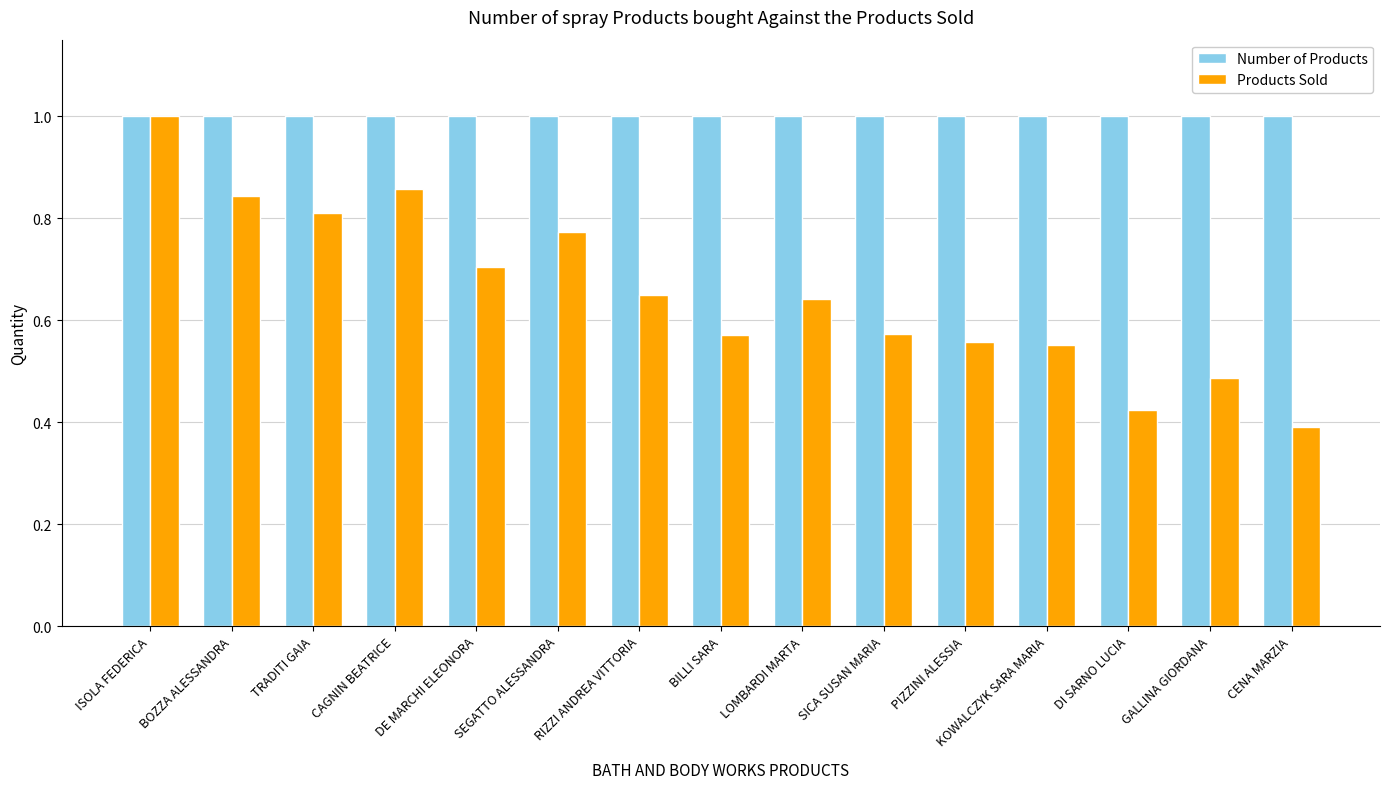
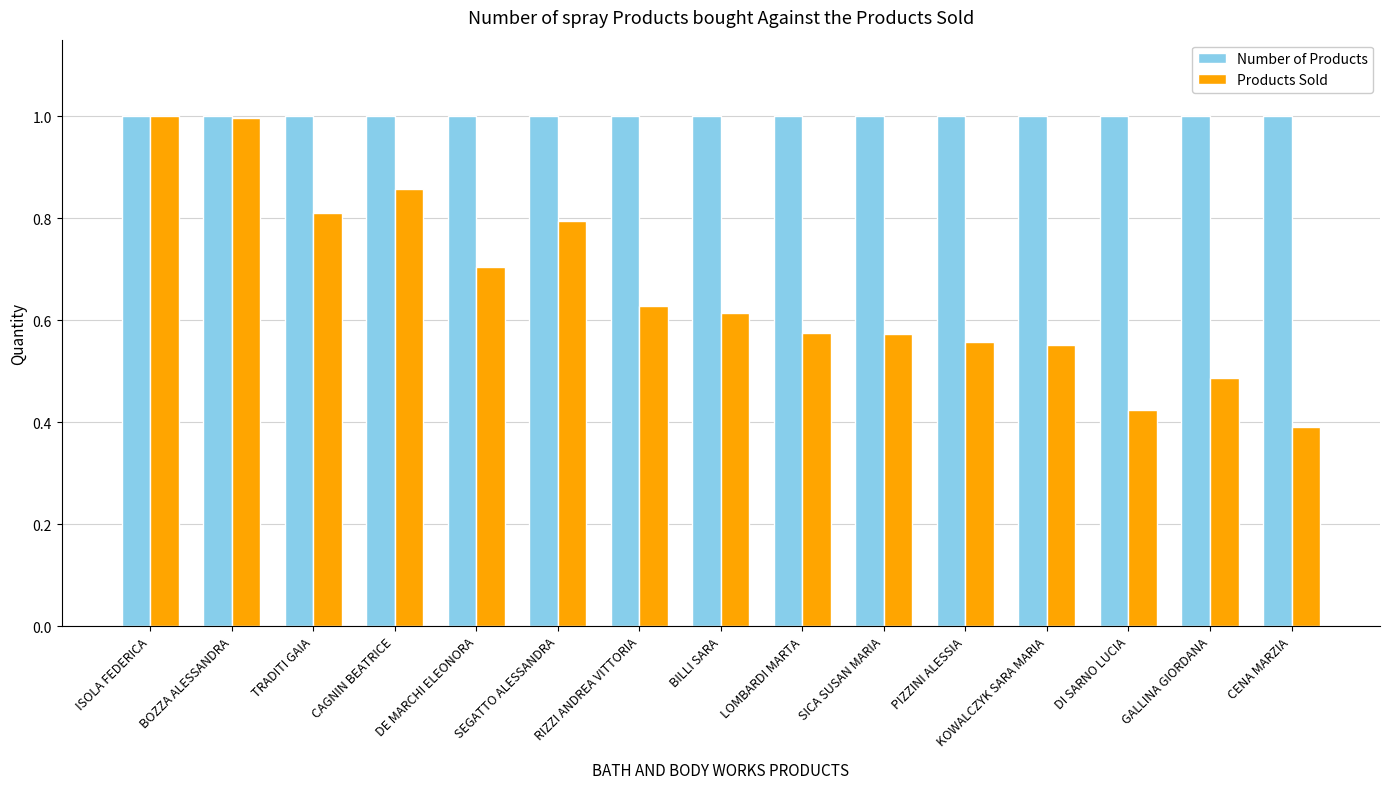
  {
    "Number of Products": {
      "ISOLA FEDERICA": 1.00,
      "BOZZA ALESSANDRA": 1.00,
      "TRADITI GAIA": 1.00,
      "CAGNIN BEATRICE": 1.00,
      "DE MARCHI ELEONORA": 1.00,
      "SEGATTO ALESSANDRA": 1.00,
      "RIZZI ANDREA VITTORIA": 1.00,
      "BILLI SARA": 1.00,
      "LOMBARDI MARTA": 1.00,
      "SICA SUSAN MARIA": 1.00,
      "PIZZINI ALESSIA": 1.00,
      "KOWALCZYK SARA MARIA": 1.00,
      "DI SARNO LUCIA": 1.00,
      "GALLINA GIORDANA": 1.00,
      "CENA MARZIA": 1.00
    },
    "Products Sold": {
      "ISOLA FEDERICA": 1.00,
-     "BOZZA ALESSANDRA": 0.84,
+     "BOZZA ALESSANDRA": 1.00,
      "TRADITI GAIA": 0.81,
      "CAGNIN BEATRICE": 0.86,
      "DE MARCHI ELEONORA": 0.70,
-     "SEGATTO ALESSANDRA": 0.77,
-     "RIZZI ANDREA VITTORIA": 0.65,
-     "BILLI SARA": 0.57,
-     "LOMBARDI MARTA": 0.64,
+     "SEGATTO ALESSANDRA": 0.80,
+     "RIZZI ANDREA VITTORIA": 0.63,
+     "BILLI SARA": 0.61,
+     "LOMBARDI MARTA": 0.57,
      "SICA SUSAN MARIA": 0.57,
      "PIZZINI ALESSIA": 0.56,
      "KOWALCZYK SARA MARIA": 0.55,
      "DI SARNO LUCIA": 0.42,
      "GALLINA GIORDANA": 0.49,
      "CENA MARZIA": 0.39
    }
  }
